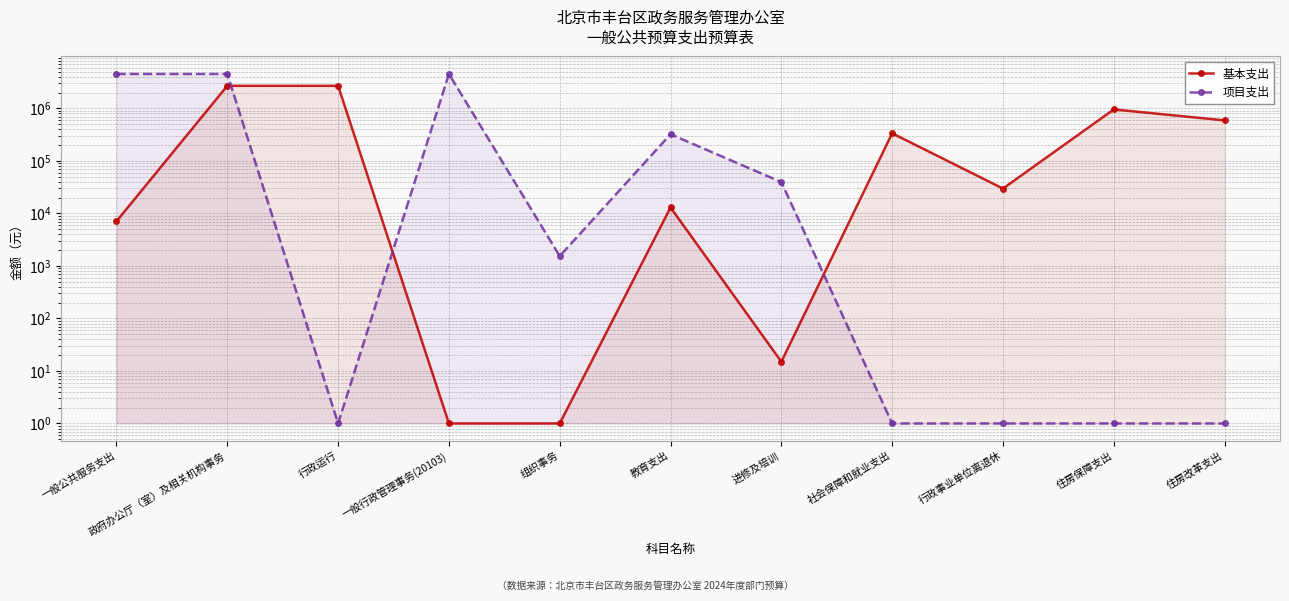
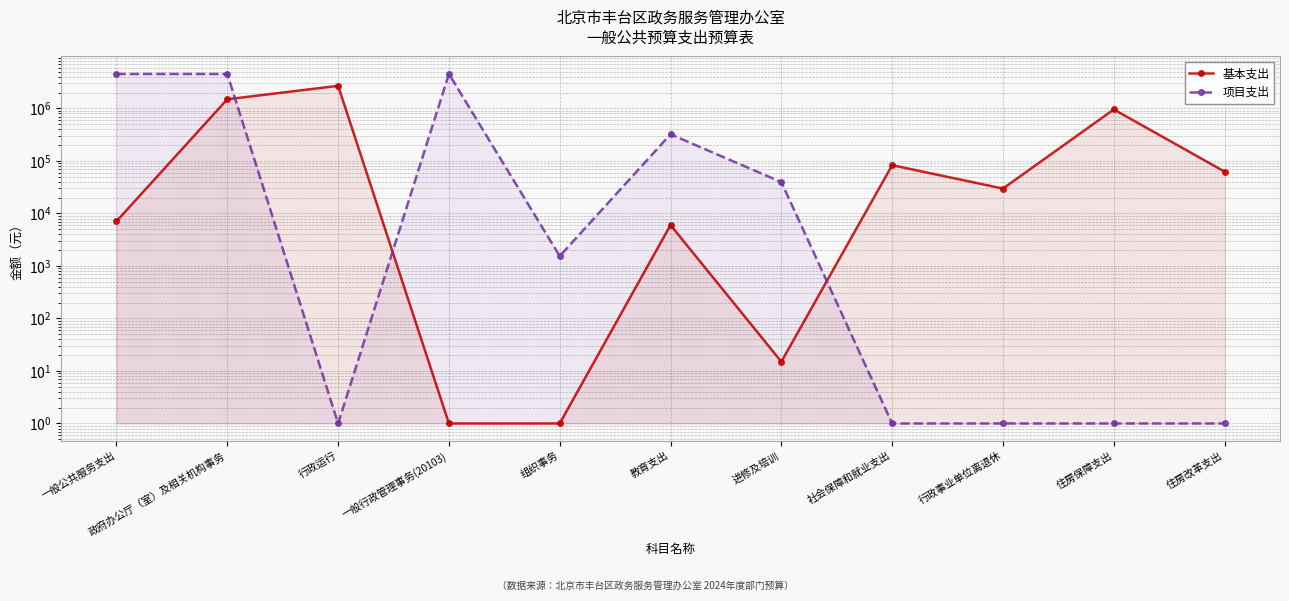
  {
    "基本支出": {
      "一般公共服务支出": 7000,
-     "政府办公厅（室）及相关机构事务": 3000000,
+     "政府办公厅（室）及相关机构事务": 1500000,
      "行政运行": 3000000,
      "一般行政管理事务(20103)": 1,
      "组织事务": 1,
-     "教育支出": 13000,
+     "教育支出": 6000,
      "进修及培训": 15,
-     "社会保障和就业支出": 300000,
+     "社会保障和就业支出": 80000,
      "行政事业单位离退休": 30000,
      "住房保障支出": 1000000,
-     "住房改革支出": 600000
+     "住房改革支出": 60000
    },
    "项目支出": {
      "一般公共服务支出": 5000000,
      "政府办公厅（室）及相关机构事务": 5000000,
      "行政运行": 1,
      "一般行政管理事务(20103)": 5000000,
      "组织事务": 1500,
      "教育支出": 300000,
      "进修及培训": 40000,
      "社会保障和就业支出": 1,
      "行政事业单位离退休": 1,
      "住房保障支出": 1,
      "住房改革支出": 1
    }
  }
